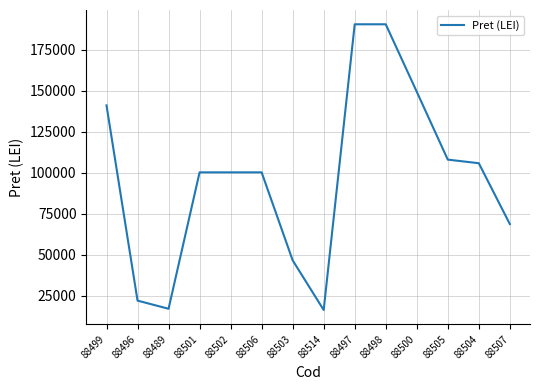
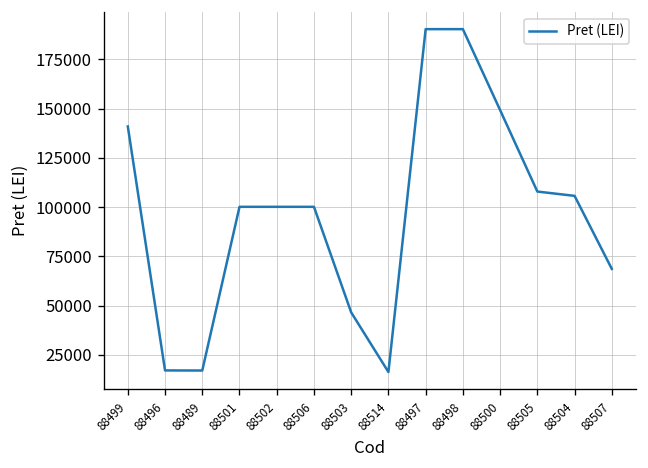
  {
    "88499": 141000,
-   "88496": 22000,
+   "88496": 17000,
    "88489": 17000,
    "88501": 100000,
    "88502": 100000,
    "88506": 100000,
    "88503": 47000,
    "88514": 16000,
    "88497": 190000,
    "88498": 190000,
    "88500": 149000,
    "88505": 108000,
    "88504": 106000,
    "88507": 69000
  }
